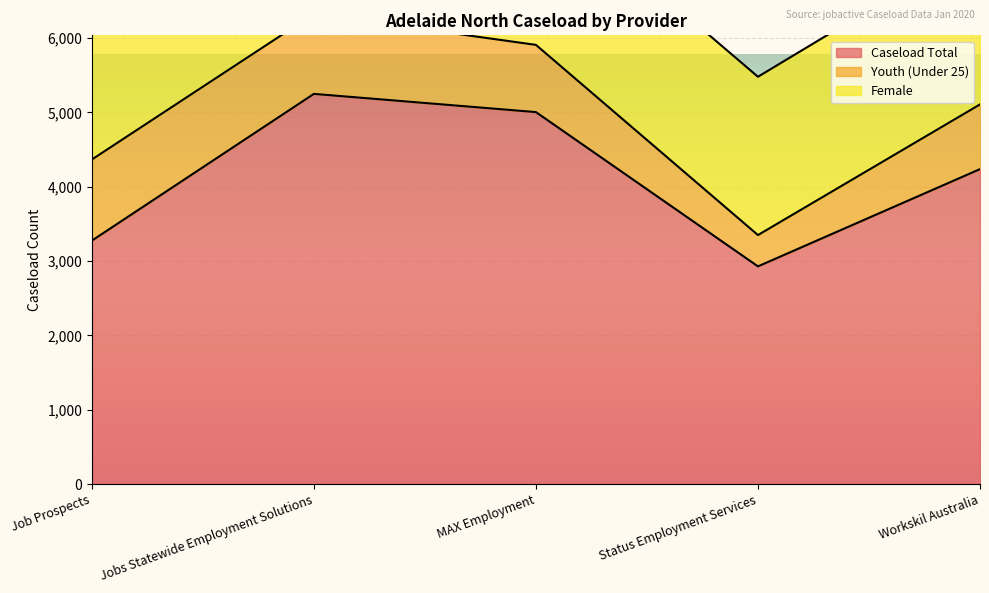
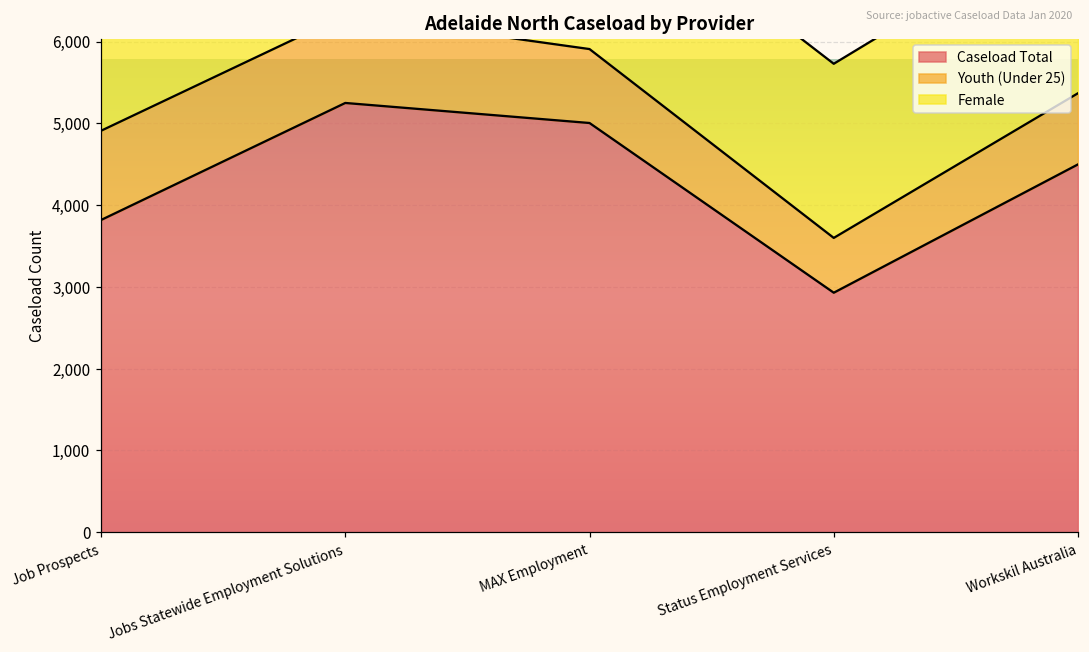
  {
    "Caseload Total": {
-     "Job Prospects": "3,300",
+     "Job Prospects": "3,800",
      "Jobs Statewide Employment Solutions": "5,200",
      "MAX Employment": "5,000",
      "Status Employment Services": "2,900",
-     "Workskil Australia": "4,200"
+     "Workskil Australia": "4,500"
    },
    "Youth (Under 25)": {
      "Job Prospects": "1,100",
      "MAX Employment": "900",
-     "Status Employment Services": "400",
+     "Status Employment Services": "700",
      "Workskil Australia": "900"
    },
    "Female": {
      "Status Employment Services": "2,100"
    }
  }
